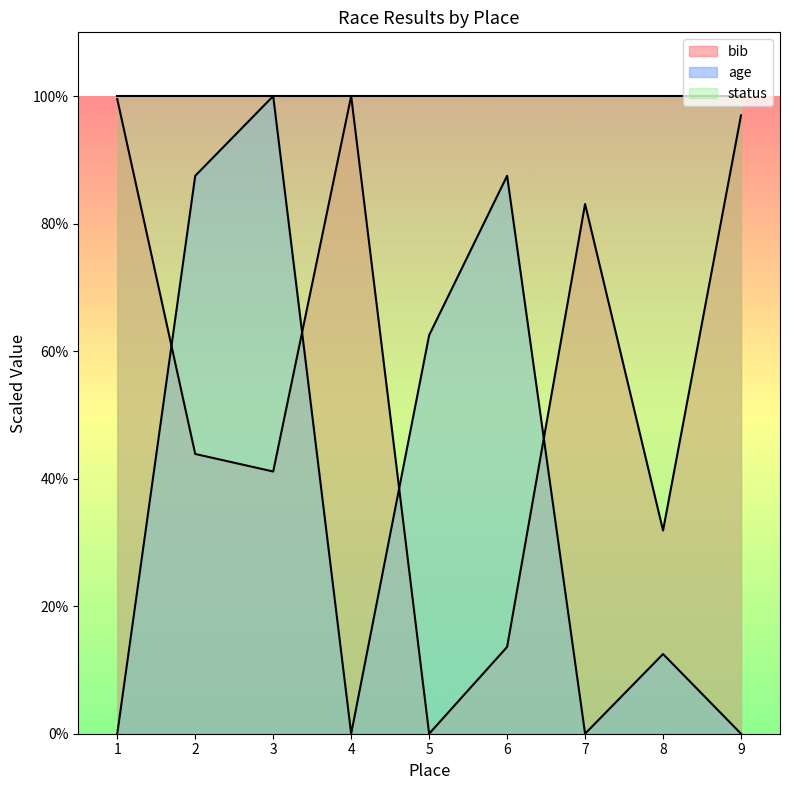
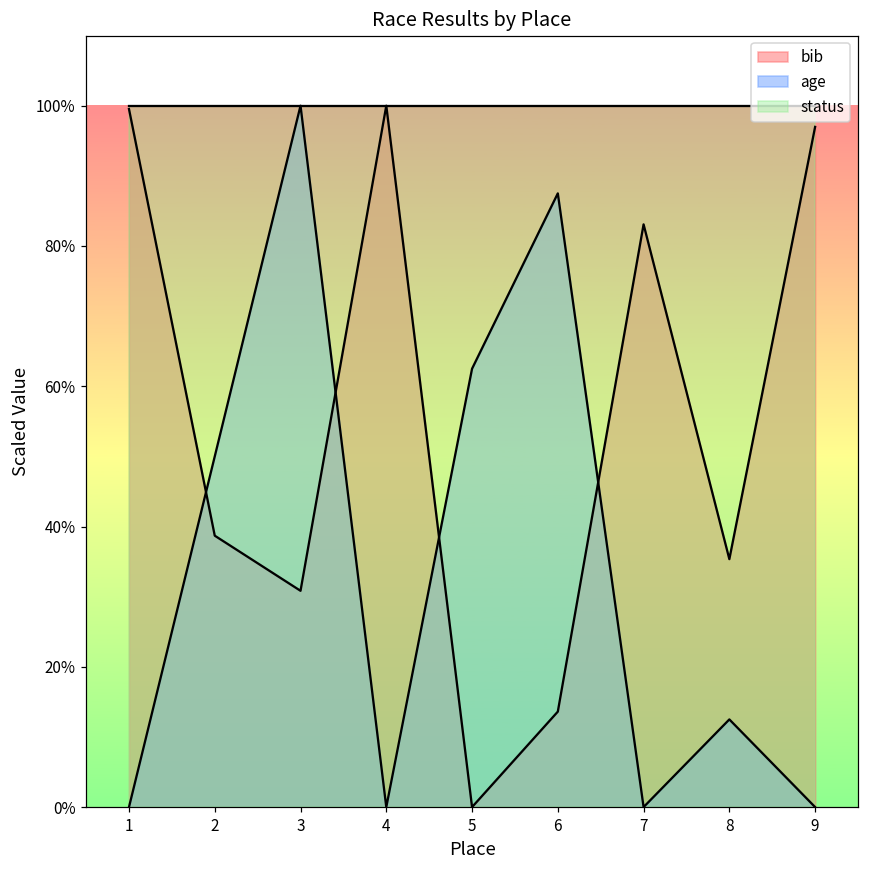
  {
    "bib": {
      "1": "100%",
-     "2": "44%",
-     "3": "41%",
+     "2": "39%",
+     "3": "31%",
      "5": "0%",
      "6": "14%",
      "7": "83%",
-     "8": "32%",
+     "8": "35%",
      "9": "97%"
    },
    "age": {
      "1": "0%",
-     "2": "88%",
+     "2": "50%",
      "4": "0%",
      "5": "63%",
      "6": "88%",
      "7": "0%",
      "8": "13%",
      "9": "0%"
    },
    "status": {
      "1": "100%",
      "2": "100%",
      "5": "100%",
      "6": "100%",
      "7": "100%",
      "8": "100%"
    }
  }
